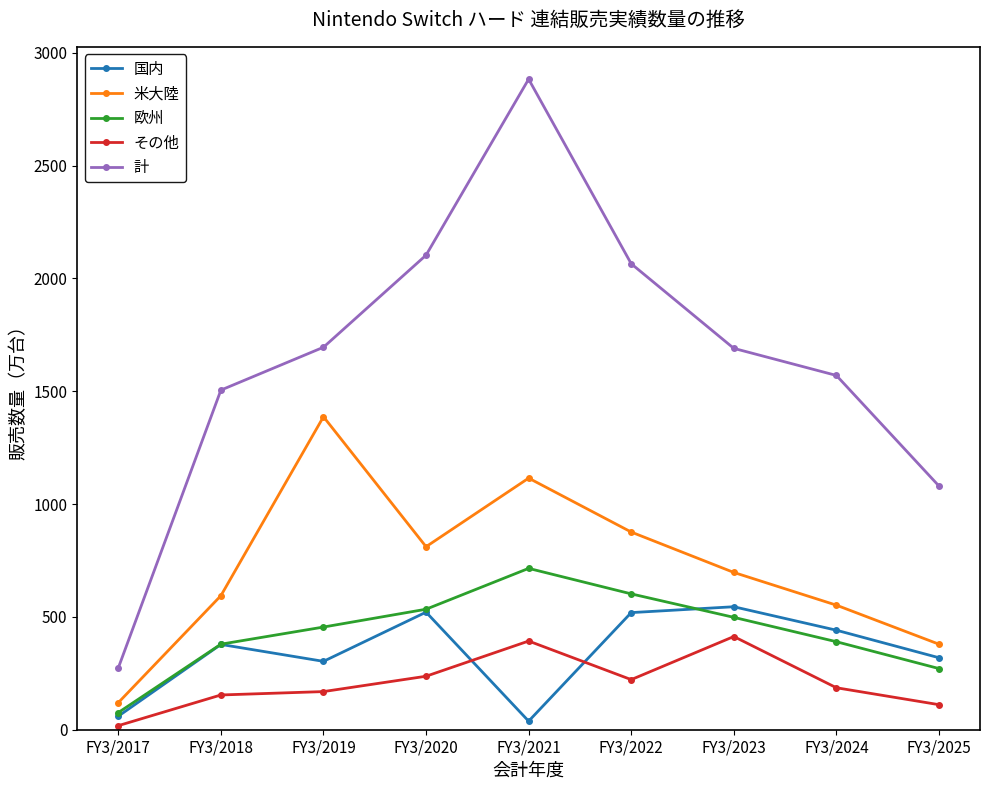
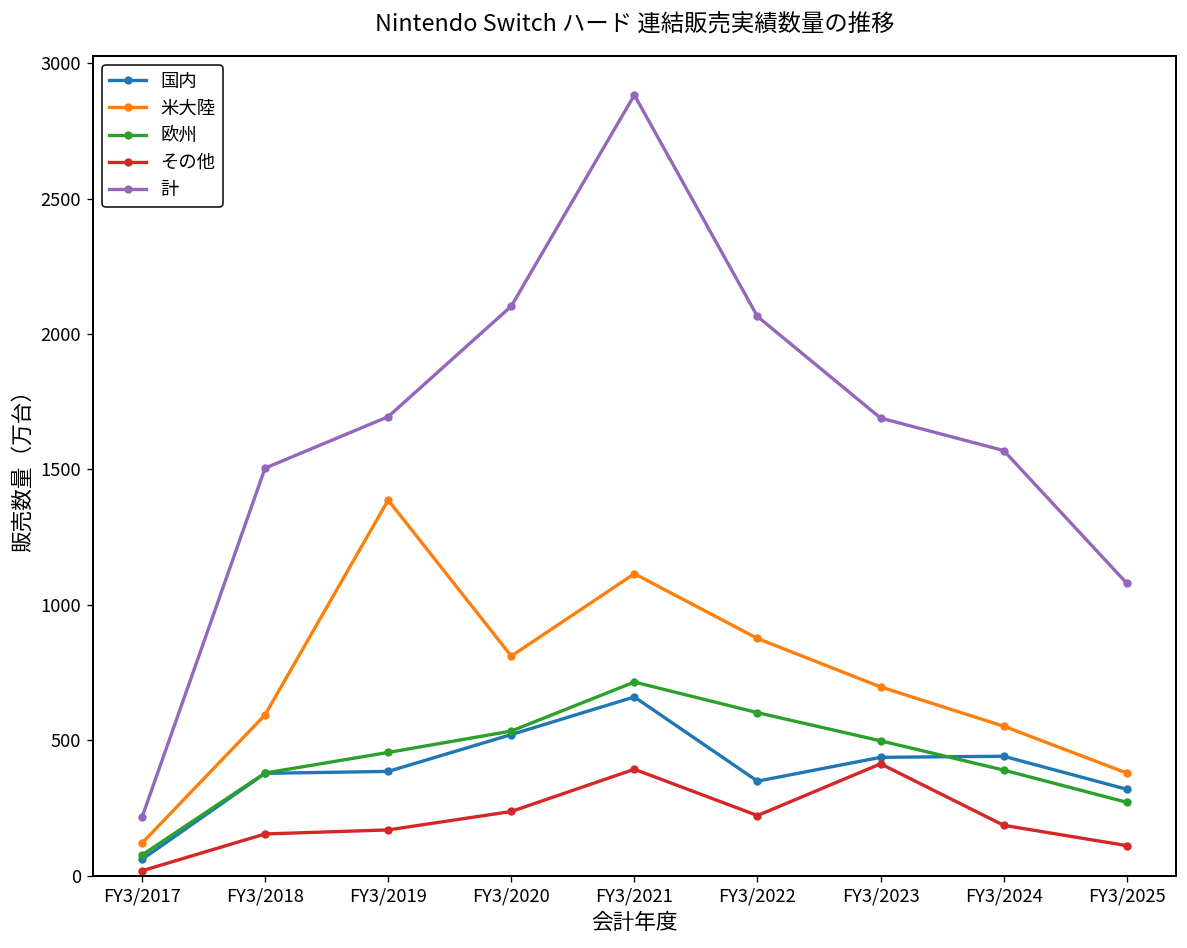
  {
    "国内": {
      "FY3/2017": 60,
-     "FY3/2019": 300,
+     "FY3/2019": 390,
      "FY3/2020": 520,
-     "FY3/2021": 40,
-     "FY3/2022": 520,
-     "FY3/2023": 550,
+     "FY3/2021": 660,
+     "FY3/2022": 350,
+     "FY3/2023": 440,
      "FY3/2024": 440,
      "FY3/2025": 320
    },
    "米大陸": {
      "FY3/2017": 120,
      "FY3/2018": 590,
      "FY3/2019": 1390,
      "FY3/2020": 810,
      "FY3/2021": 1120,
      "FY3/2022": 880,
      "FY3/2023": 700,
      "FY3/2024": 550,
      "FY3/2025": 380
    },
    "欧州": {
      "FY3/2017": 80,
      "FY3/2019": 460,
      "FY3/2020": 530,
      "FY3/2021": 720,
      "FY3/2022": 600,
      "FY3/2023": 500,
      "FY3/2024": 390,
      "FY3/2025": 270
    },
    "その他": {
      "FY3/2017": 20,
      "FY3/2018": 150,
      "FY3/2019": 170,
      "FY3/2020": 240,
      "FY3/2021": 390,
      "FY3/2022": 220,
      "FY3/2023": 410,
      "FY3/2024": 190,
      "FY3/2025": 110
    },
    "計": {
-     "FY3/2017": 270,
+     "FY3/2017": 220,
      "FY3/2018": 1510,
      "FY3/2019": 1700,
      "FY3/2020": 2100,
      "FY3/2021": 2880,
      "FY3/2022": 2070,
      "FY3/2023": 1690,
      "FY3/2024": 1570,
      "FY3/2025": 1080
    }
  }
